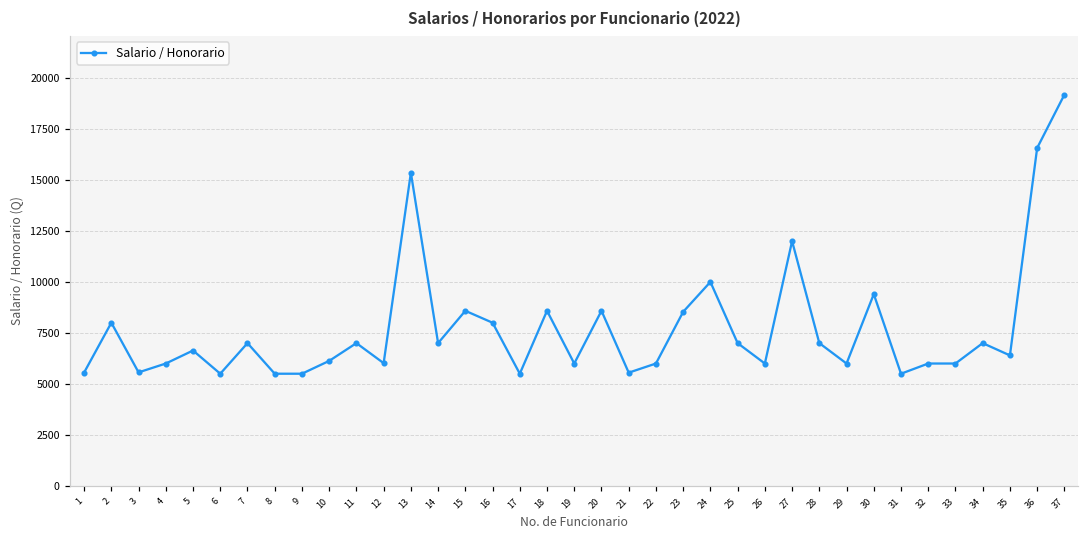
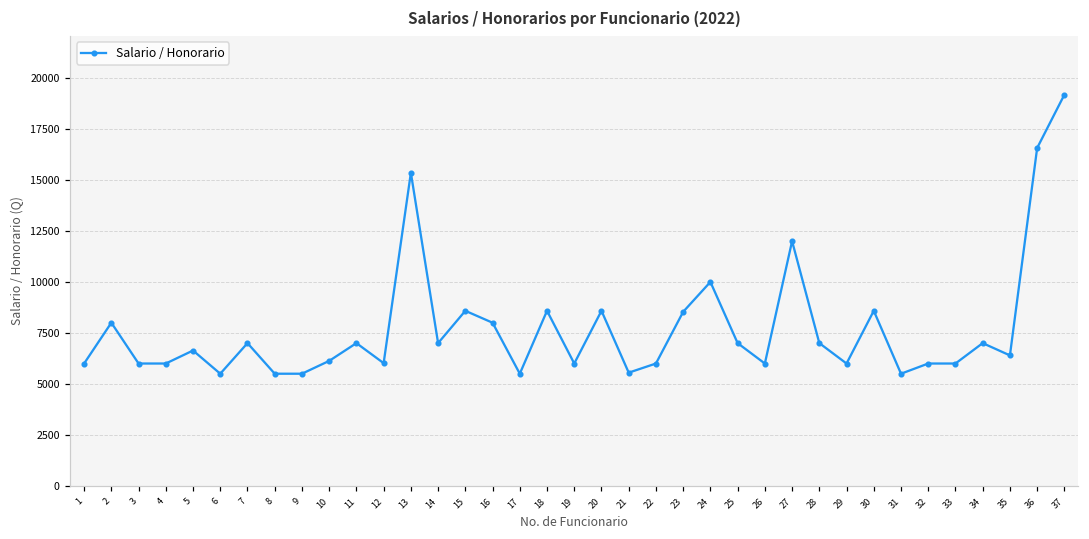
  {
-   "1": 5600,
+   "1": 6000,
    "2": 8000,
-   "3": 5600,
+   "3": 6000,
    "4": 6000,
    "5": 6600,
    "6": 5500,
    "7": 7000,
    "8": 5500,
    "9": 5500,
    "10": 6100,
    "11": 7000,
    "12": 6000,
    "13": 15400,
    "14": 7000,
    "15": 8600,
    "16": 8000,
    "17": 5500,
    "18": 8600,
    "19": 6000,
    "20": 8600,
    "21": 5600,
    "22": 6000,
    "23": 8500,
    "24": 10000,
    "25": 7000,
    "26": 6000,
    "27": 12000,
    "28": 7000,
    "29": 6000,
-   "30": 9400,
+   "30": 8600,
    "31": 5500,
    "32": 6000,
    "33": 6000,
    "34": 7000,
    "35": 6400,
    "36": 16600,
    "37": 19200
  }
